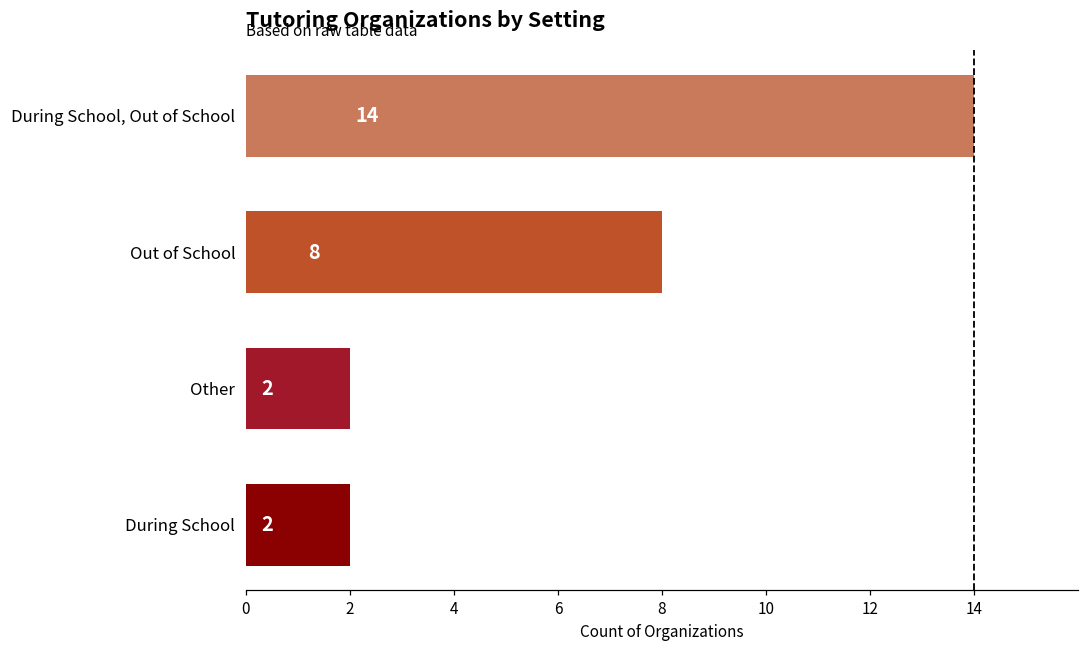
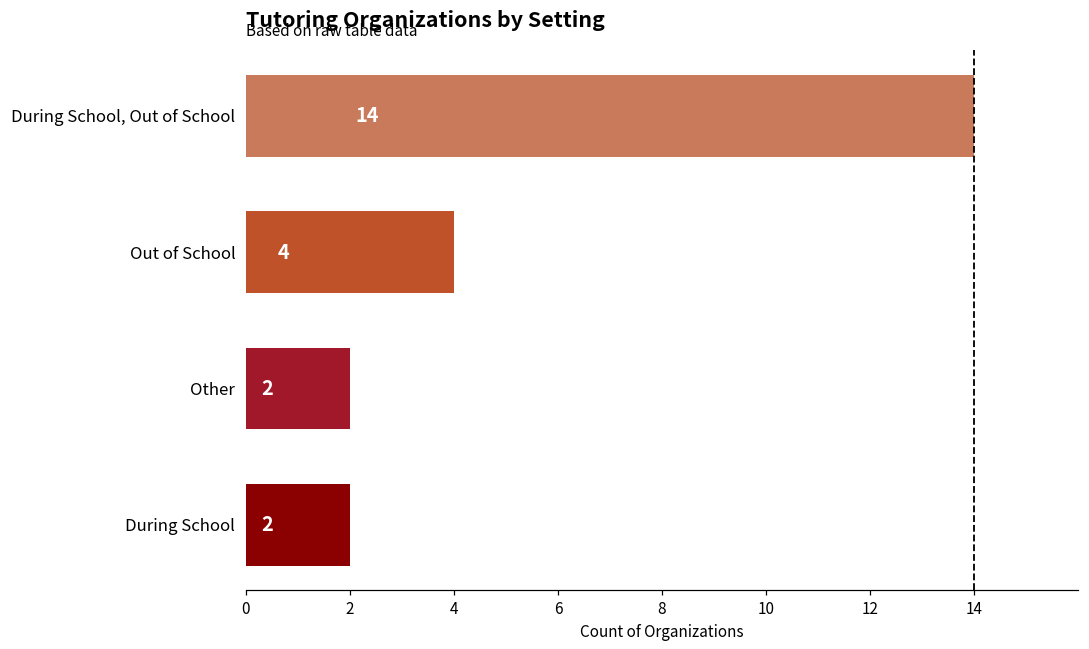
  {
    "During School, Out of School": 14,
-   "Out of School": 8,
+   "Out of School": 4,
    "Other": 2,
    "During School": 2
  }
